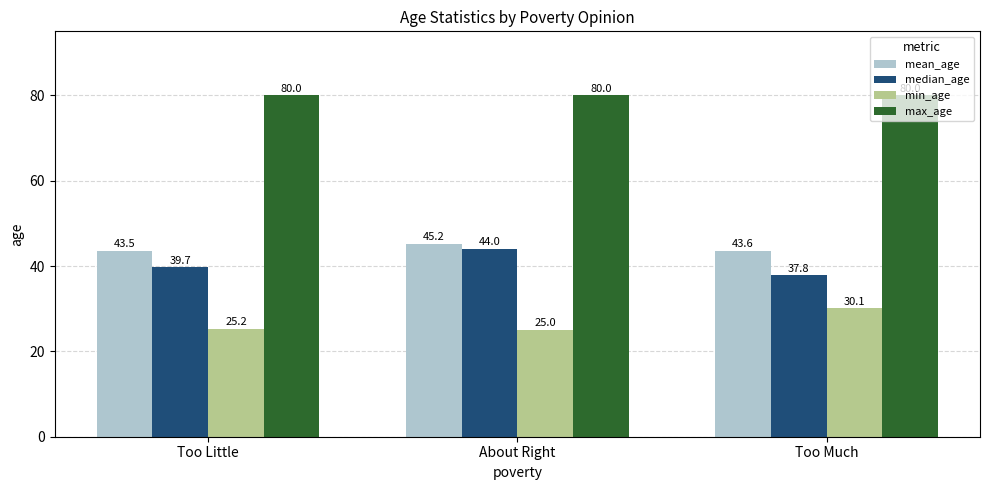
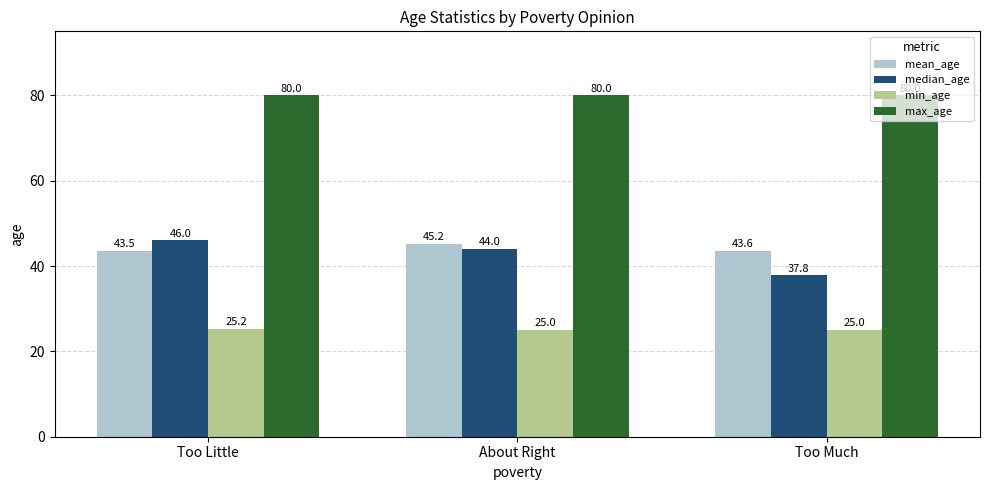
  {
    "mean_age": {
      "Too Little": 43.5,
      "About Right": 45.2,
      "Too Much": 43.6
    },
    "median_age": {
-     "Too Little": 39.7,
+     "Too Little": 46.0,
      "About Right": 44.0,
      "Too Much": 37.8
    },
    "min_age": {
      "Too Little": 25.2,
      "About Right": 25.0,
-     "Too Much": 30.1
+     "Too Much": 25.0
    },
    "max_age": {
      "Too Little": 80.0,
      "About Right": 80.0
    }
  }
